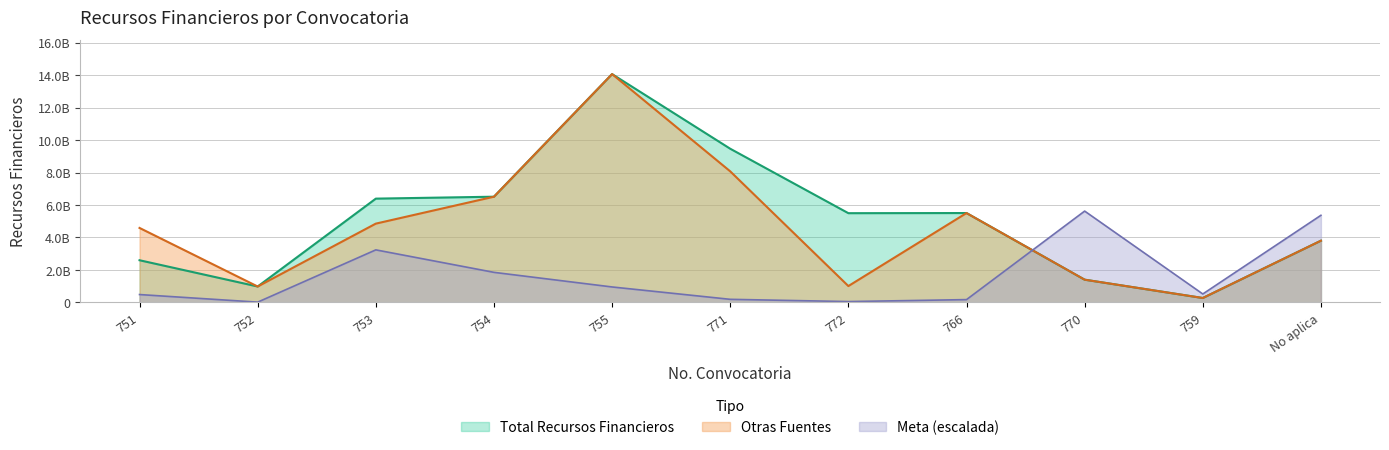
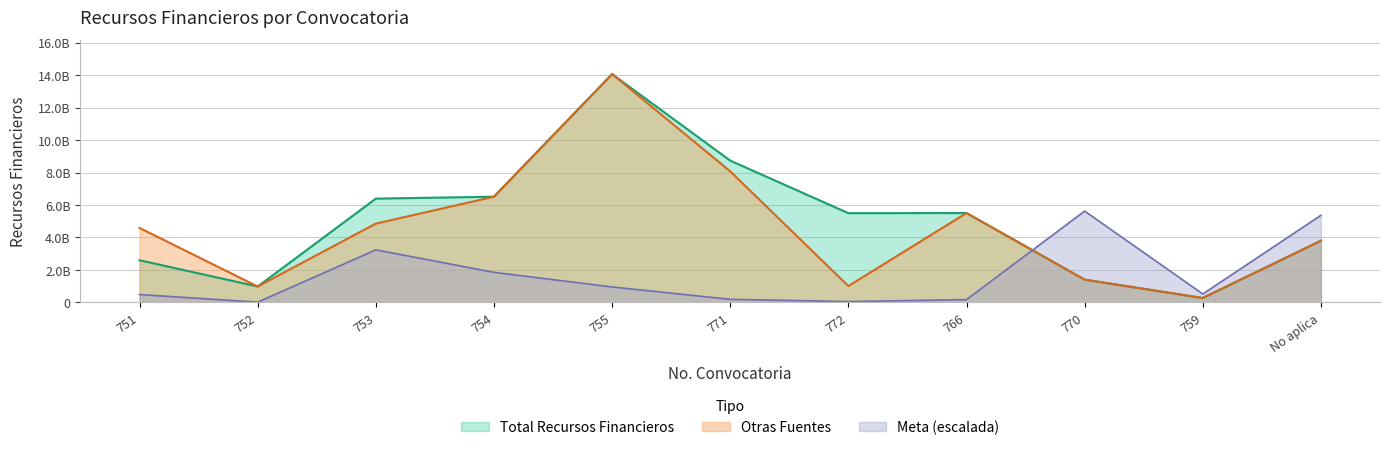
  {
    "Total Recursos Financieros": {
      "751": 2600000000,
      "753": 6400000000,
-     "771": 9500000000,
+     "771": 8700000000,
      "772": 5500000000
    },
    "Otras Fuentes": {
      "751": 4600000000,
      "753": 4900000000,
      "771": 8100000000,
      "772": 1000000000
    },
    "Meta (escalada)": {
      "751": 500000000,
      "752": 0,
      "753": 3200000000,
      "754": 1900000000,
      "755": 1000000000,
      "771": 200000000,
      "772": 100000000,
      "766": 200000000,
      "770": 5600000000,
      "759": 500000000,
      "No aplica": 5400000000
    }
  }
